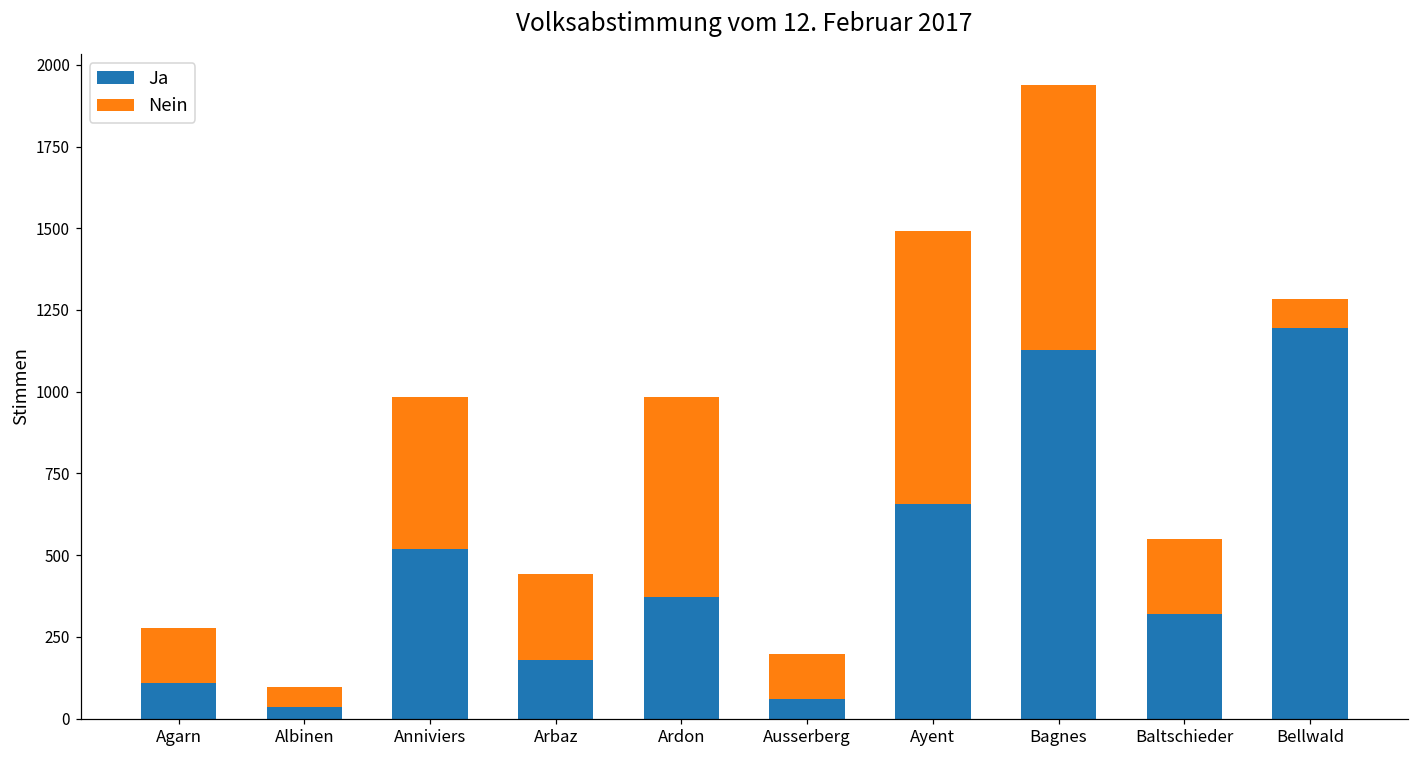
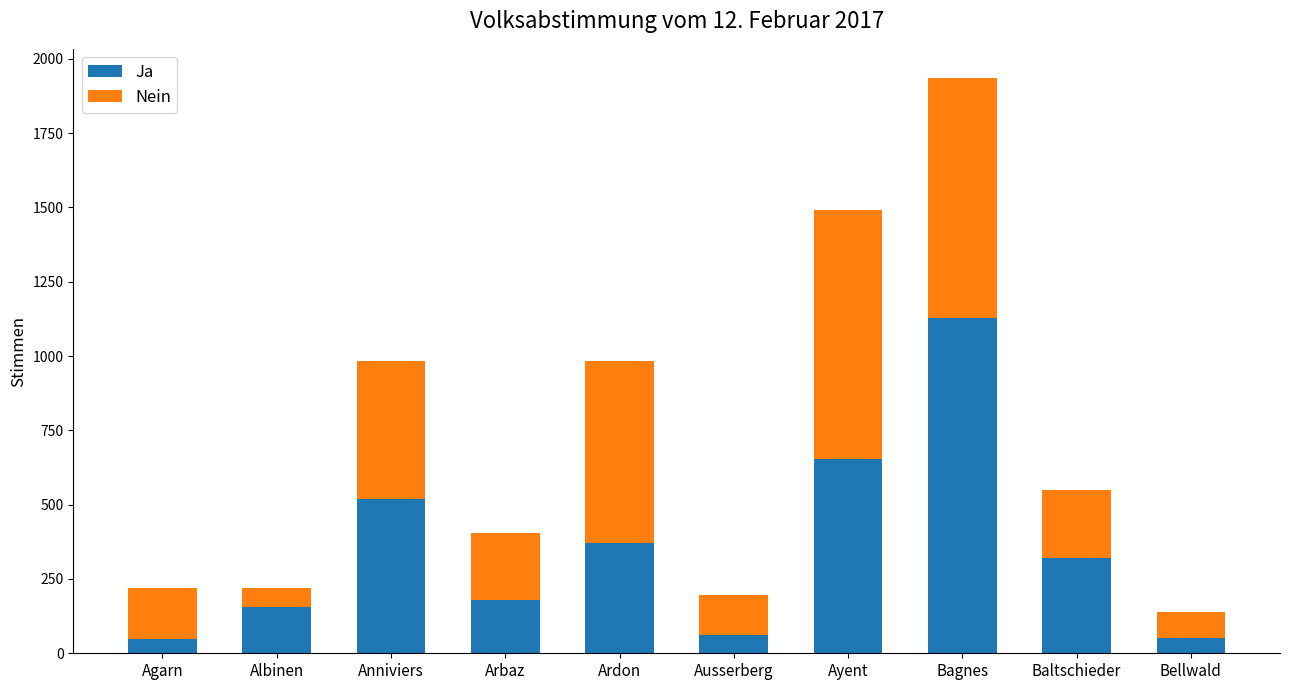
  {
    "Ja": {
-     "Agarn": 110,
-     "Albinen": 40,
+     "Agarn": 50,
+     "Albinen": 160,
      "Anniviers": 520,
      "Arbaz": 180,
      "Ardon": 370,
      "Ausserberg": 60,
      "Ayent": 660,
      "Bagnes": 1130,
      "Baltschieder": 320,
-     "Bellwald": 1190
+     "Bellwald": 50
    },
    "Nein": {
      "Agarn": 170,
      "Albinen": 60,
      "Anniviers": 460,
-     "Arbaz": 270,
+     "Arbaz": 230,
      "Ardon": 610,
      "Ausserberg": 140,
      "Ayent": 840,
      "Bagnes": 810,
      "Baltschieder": 230,
      "Bellwald": 90
    }
  }
